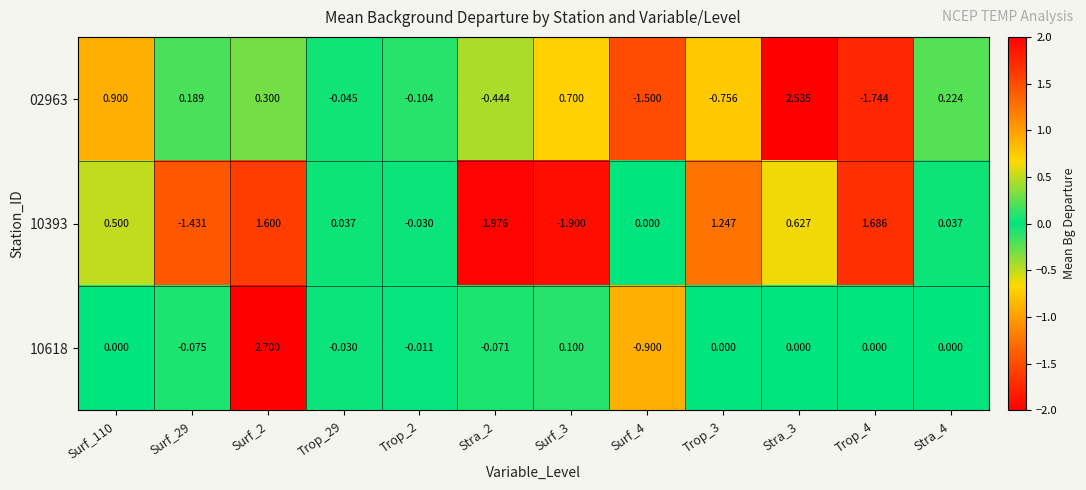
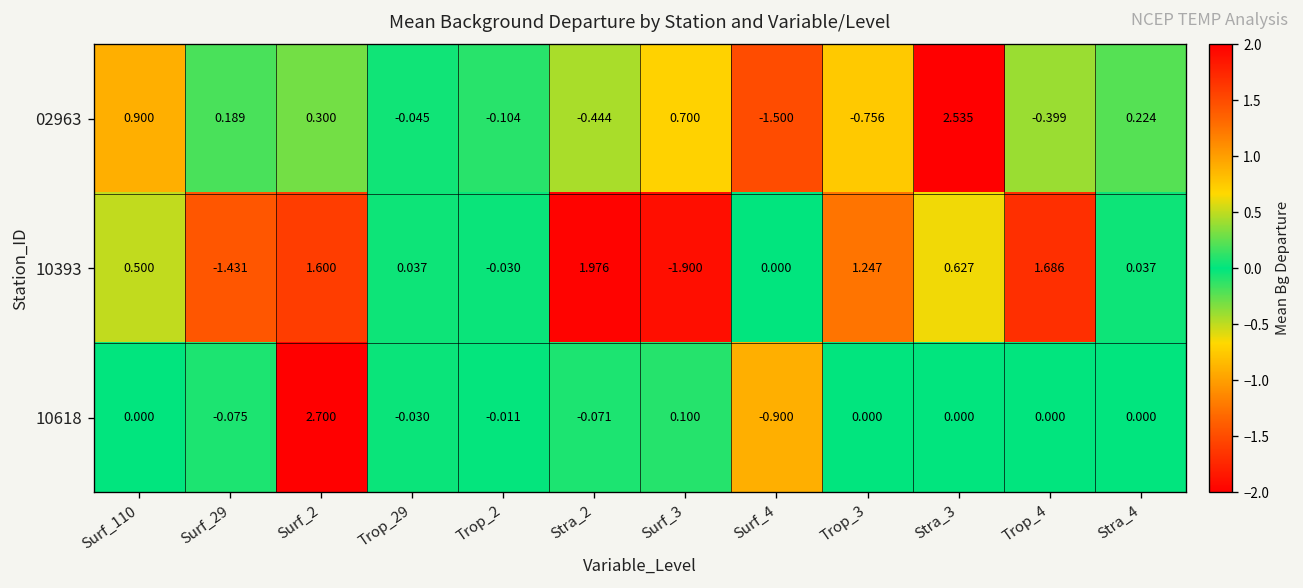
  {
    "02963": {
      "Surf_110": 0.900,
      "Surf_29": 0.189,
      "Surf_2": 0.300,
      "Trop_29": -0.045,
      "Trop_2": -0.104,
      "Stra_2": -0.444,
      "Surf_3": 0.700,
      "Surf_4": -1.500,
      "Trop_3": -0.756,
      "Stra_3": 2.535,
-     "Trop_4": -1.744,
+     "Trop_4": -0.399,
      "Stra_4": 0.224
    },
    "10393": {
      "Surf_110": 0.500,
      "Surf_29": -1.431,
      "Surf_2": 1.600,
      "Trop_29": 0.037,
      "Trop_2": -0.030,
      "Stra_2": 1.976,
      "Surf_3": -1.900,
      "Surf_4": 0.000,
      "Trop_3": 1.247,
      "Stra_3": 0.627,
      "Trop_4": 1.686,
      "Stra_4": 0.037
    },
    "10618": {
      "Surf_110": 0.000,
      "Surf_29": -0.075,
      "Surf_2": 2.700,
      "Trop_29": -0.030,
      "Trop_2": -0.011,
      "Stra_2": -0.071,
      "Surf_3": 0.100,
      "Surf_4": -0.900,
      "Trop_3": 0.000,
      "Stra_3": 0.000,
      "Trop_4": 0.000,
      "Stra_4": 0.000
    }
  }
